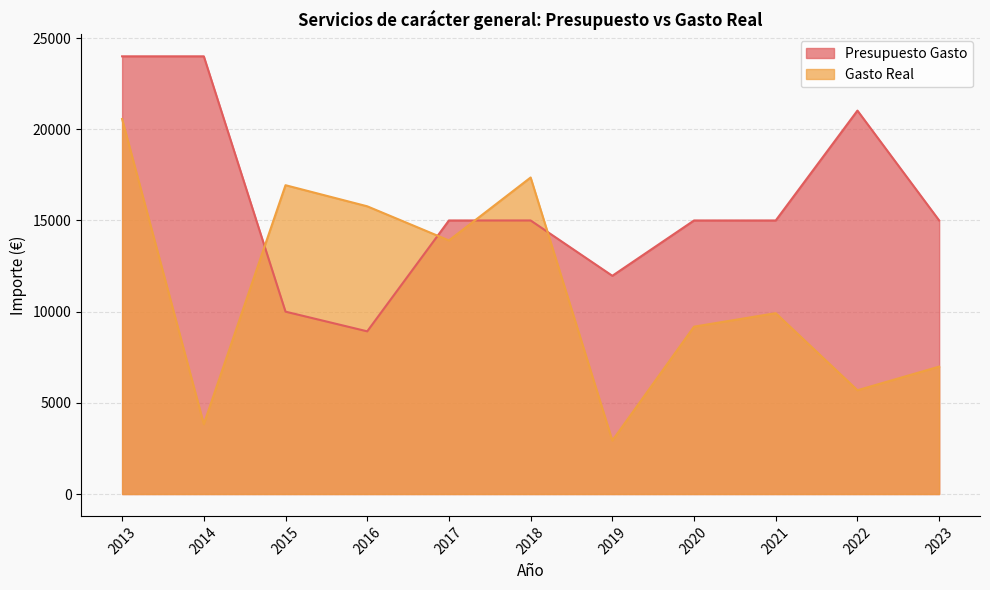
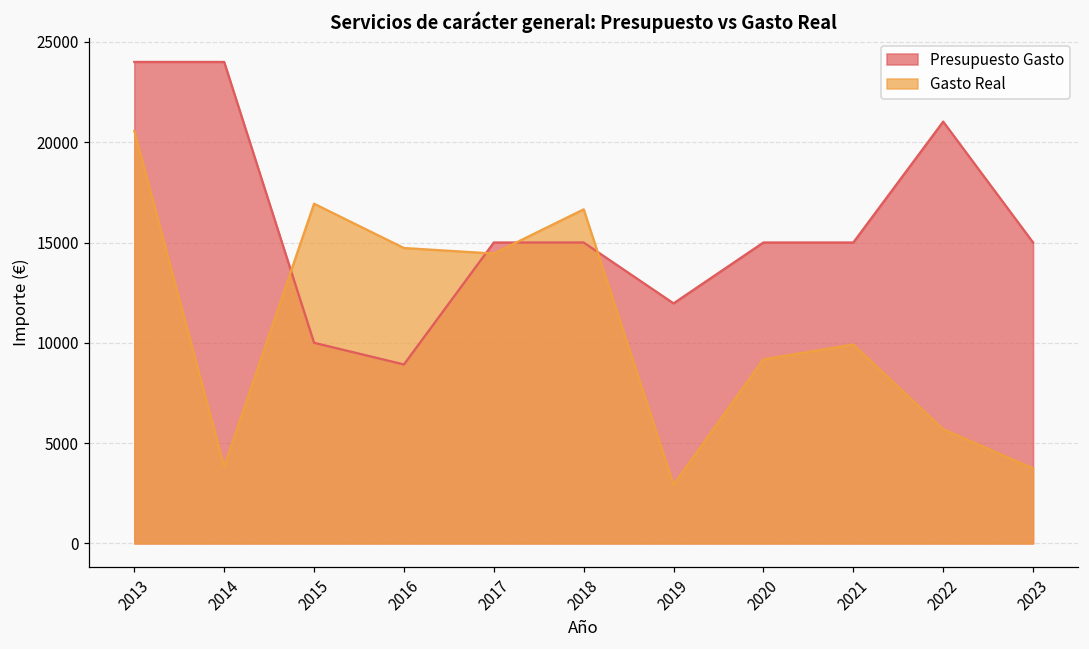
  {
    "Presupuesto Gasto": {
      "2013": 24000,
      "2014": 24000,
      "2015": 10000,
      "2016": 8900,
      "2017": 15000,
      "2018": 15000,
      "2019": 12000,
      "2020": 15000,
      "2021": 15000,
      "2022": 21000,
      "2023": 15000
    },
    "Gasto Real": {
      "2013": 20600,
      "2014": 3800,
      "2015": 16900,
-     "2016": 15800,
-     "2017": 13900,
-     "2018": 17400,
+     "2016": 14700,
+     "2017": 14400,
+     "2018": 16700,
      "2019": 2900,
      "2020": 9200,
      "2021": 9900,
      "2022": 5700,
-     "2023": 7000
+     "2023": 3700
    }
  }
